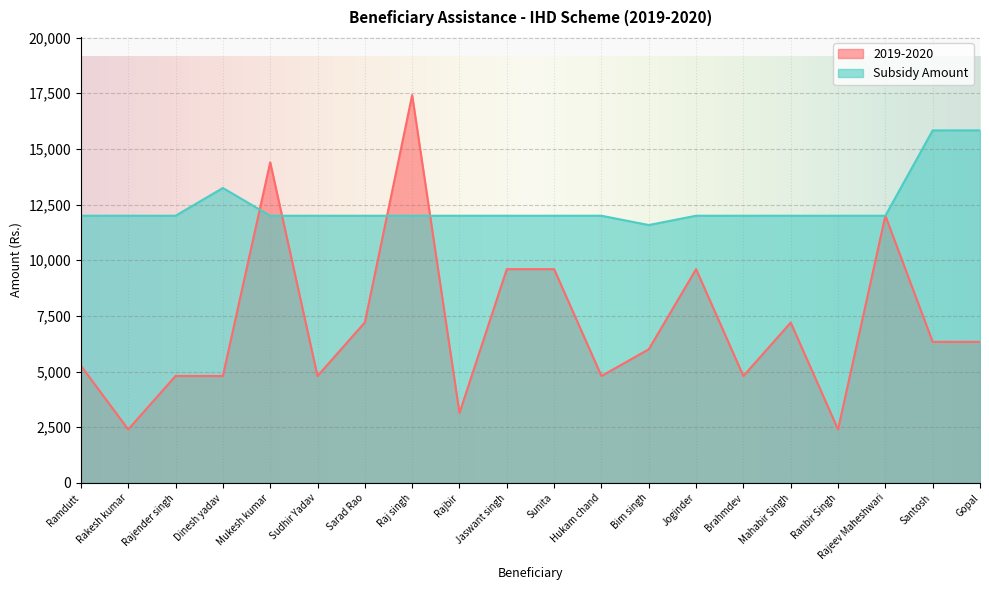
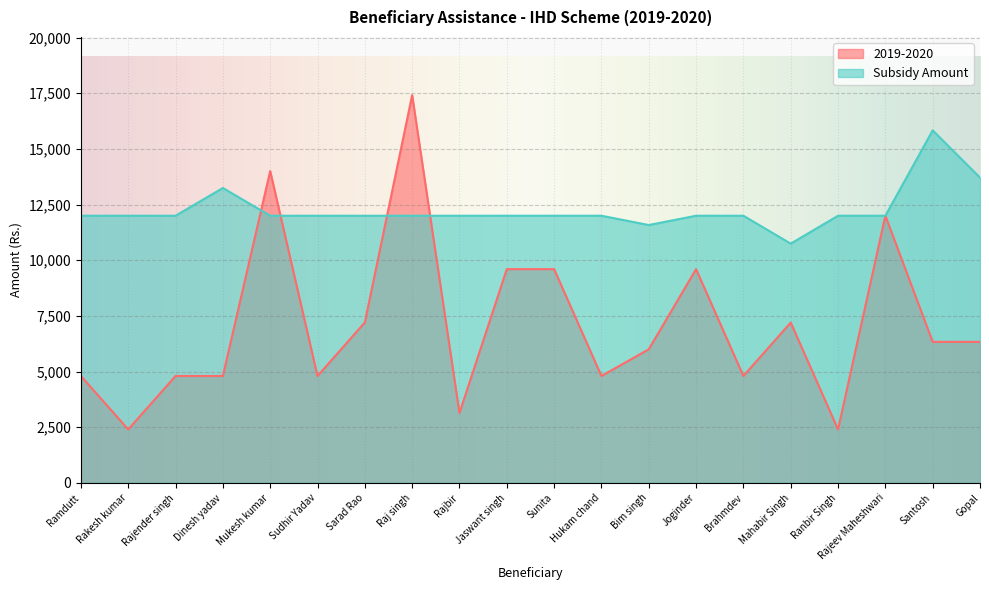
  {
    "2019-2020": {
-     "Ramdutt": "5,300",
+     "Ramdutt": "4,800",
      "Rakesh kumar": "2,400",
      "Rajender singh": "4,800",
      "Dinesh yadav": "4,800",
-     "Mukesh kumar": "14,400",
+     "Mukesh kumar": "14,000",
      "Sudhir Yadav": "4,800",
      "Sarad Rao": "7,200",
      "Raj singh": "17,400",
      "Rajbir": "3,100",
      "Jaswant singh": "9,600",
      "Sunita": "9,600",
      "Hukam chand": "4,800",
      "Bim singh": "6,000",
      "Joginder": "9,600",
      "Brahmdev": "4,800",
      "Mahabir Singh": "7,200",
      "Ranbir Singh": "2,400",
      "Santosh": "6,300",
      "Gopal": "6,300"
    },
    "Subsidy Amount": {
      "Ramdutt": "12,000",
      "Rakesh kumar": "12,000",
      "Rajender singh": "12,000",
      "Dinesh yadav": "13,200",
      "Mukesh kumar": "12,000",
      "Sudhir Yadav": "12,000",
      "Sarad Rao": "12,000",
      "Raj singh": "12,000",
      "Rajbir": "12,000",
      "Jaswant singh": "12,000",
      "Sunita": "12,000",
      "Hukam chand": "12,000",
      "Bim singh": "11,600",
      "Joginder": "12,000",
      "Brahmdev": "12,000",
-     "Mahabir Singh": "12,000",
+     "Mahabir Singh": "10,700",
      "Ranbir Singh": "12,000",
      "Santosh": "15,800",
-     "Gopal": "15,800"
+     "Gopal": "13,700"
    }
  }
